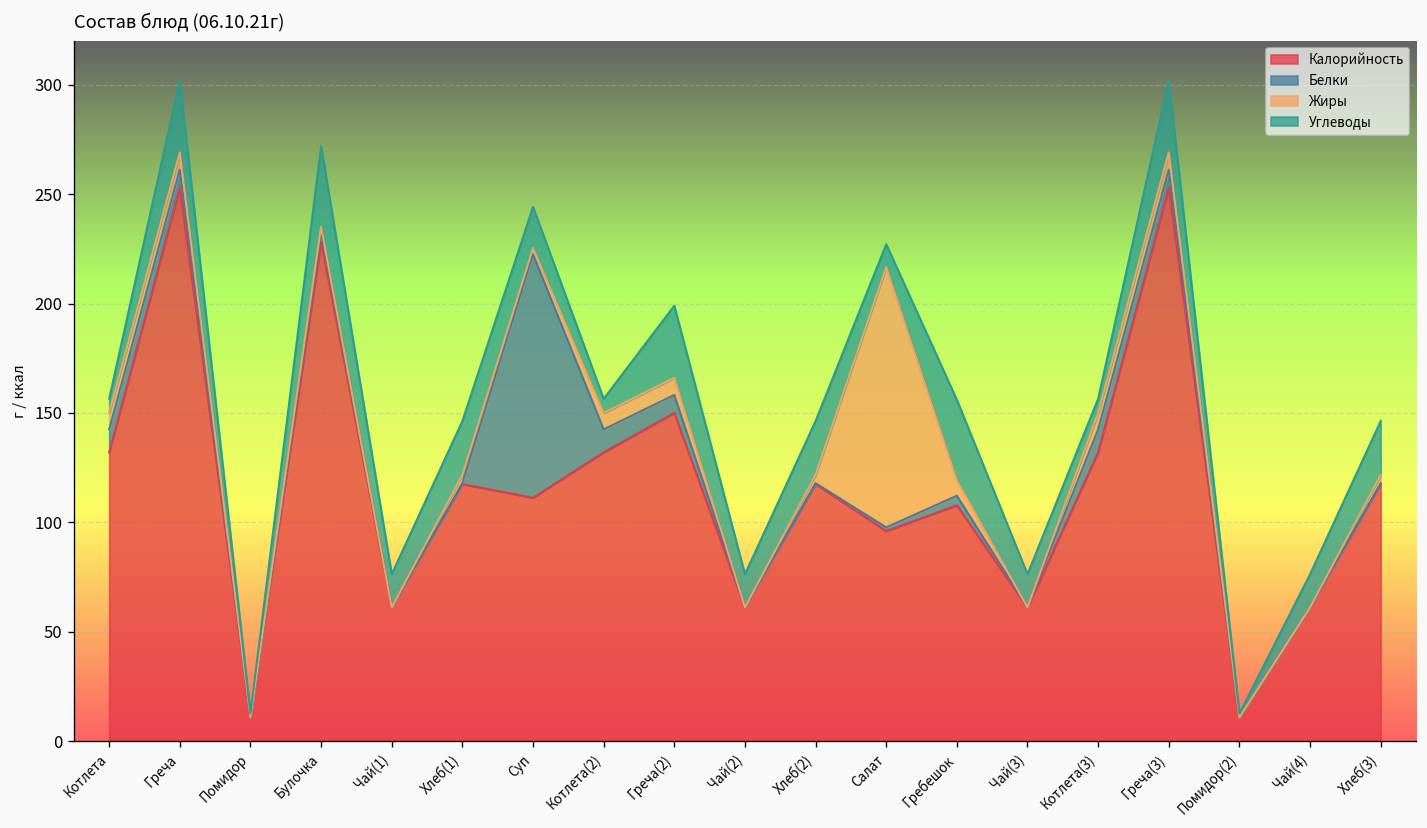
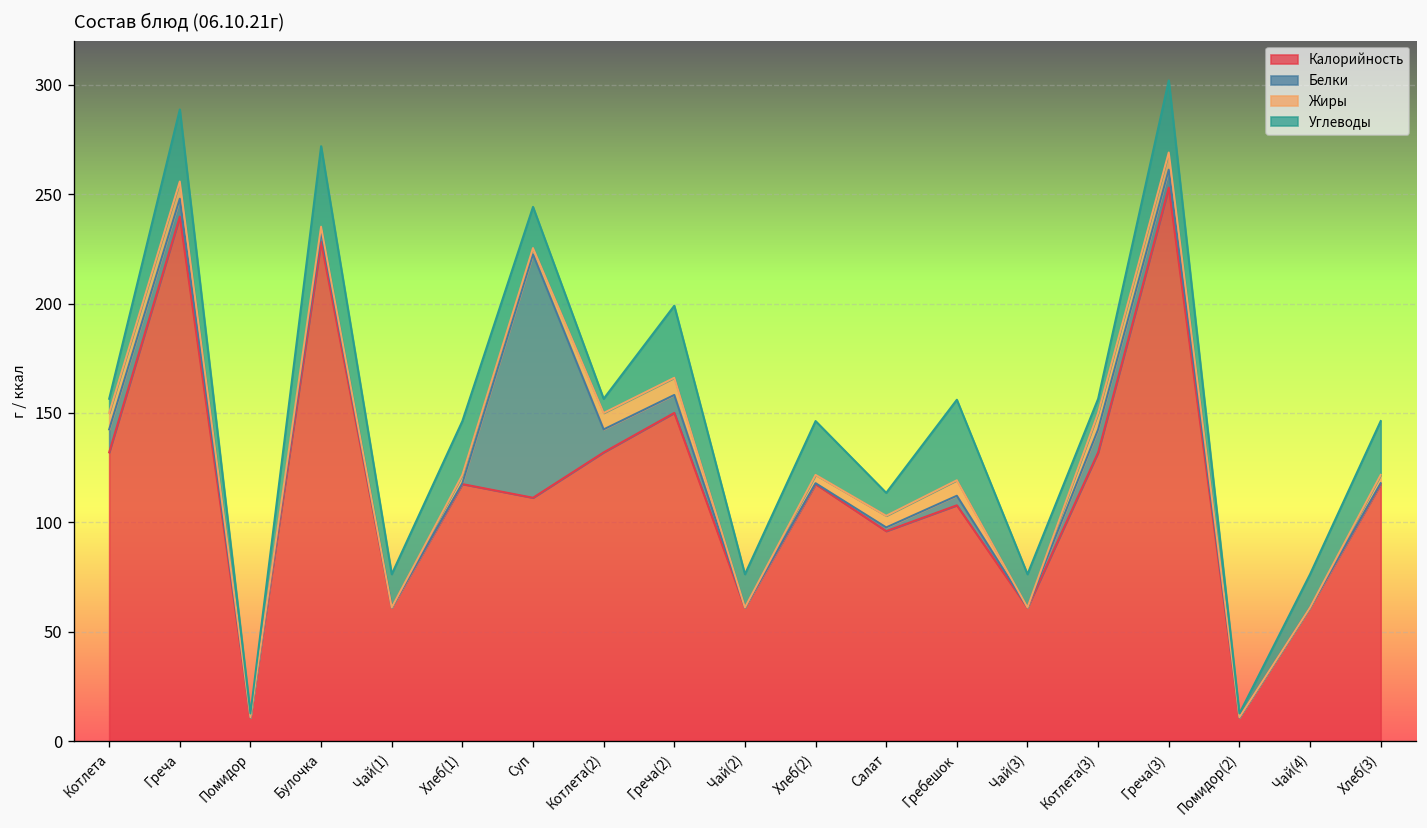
  {
    "Калорийность": {
      "Котлета": 132,
-     "Греча": 253,
+     "Греча": 240,
      "Булочка": 228,
      "Суп": 111,
      "Котлета(2)": 132,
      "Греча(2)": 150,
      "Салат": 96,
      "Гребешок": 108,
      "Котлета(3)": 132,
      "Греча(3)": 253
    },
    "Жиры": {
      "Котлета": 7,
      "Греча": 8,
      "Булочка": 3,
      "Хлеб(1)": 4,
      "Суп": 3,
      "Котлета(2)": 7,
      "Греча(2)": 8,
      "Хлеб(2)": 4,
-     "Салат": 119,
+     "Салат": 5,
      "Гребешок": 7,
      "Котлета(3)": 7,
      "Греча(3)": 8,
      "Хлеб(3)": 4
    }
  }
